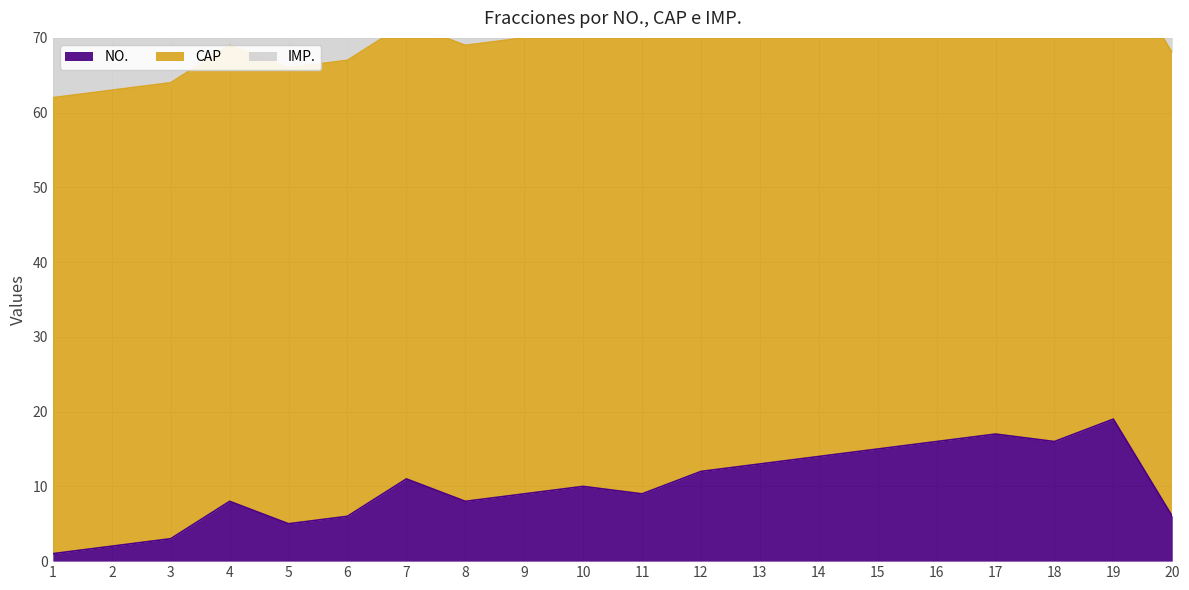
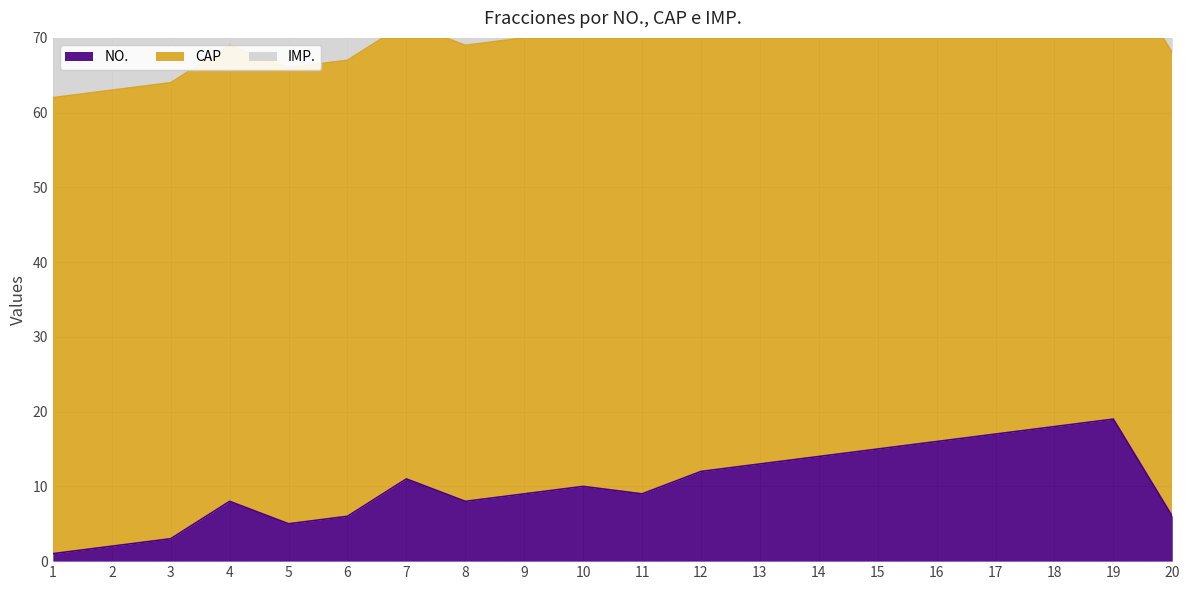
  {
    "NO.": {
      "1": 1,
      "2": 2,
      "3": 3,
      "4": 8,
      "5": 5,
      "6": 6,
      "7": 11,
      "8": 8,
      "9": 9,
      "10": 10,
      "11": 9,
      "12": 12,
      "13": 13,
      "14": 14,
      "15": 15,
      "16": 16,
      "17": 17,
-     "18": 16,
+     "18": 18,
      "19": 19,
      "20": 6
    },
    "CAP": {
      "1": 61,
      "2": 61,
      "3": 61,
      "6": 61,
      "8": 61,
      "9": 61,
      "11": 61,
      "20": 62
    }
  }
